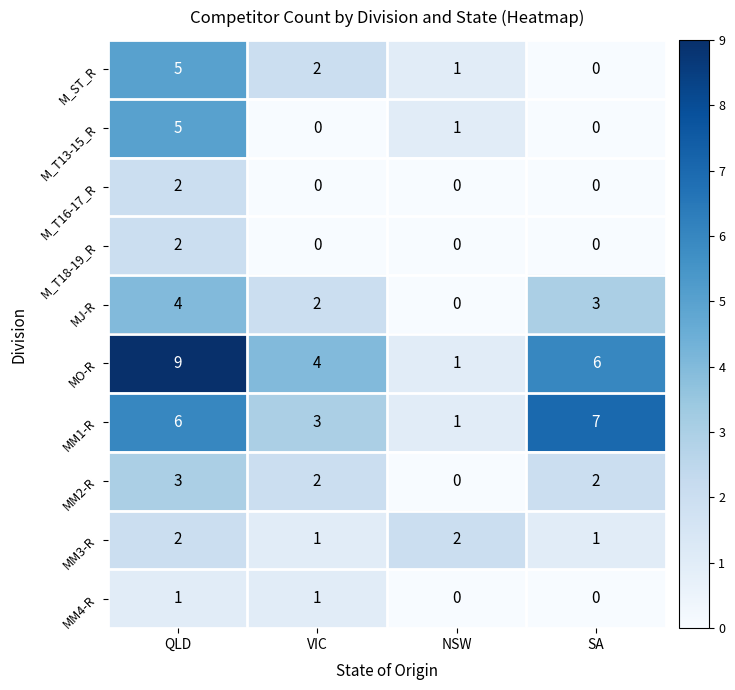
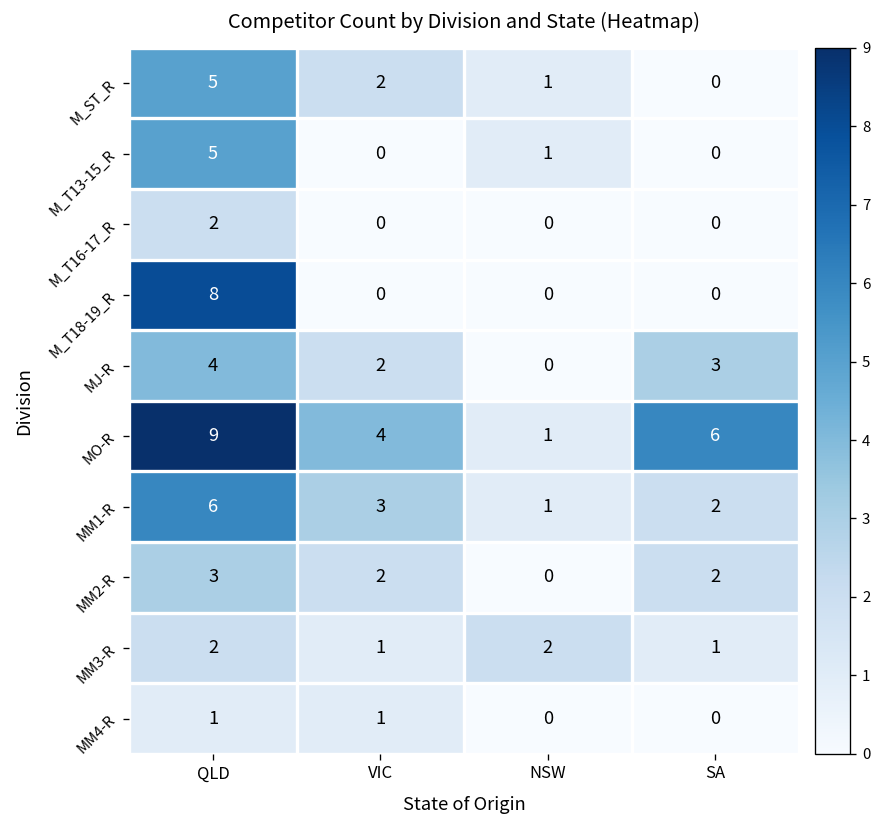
  {
    "M_ST_R": {
      "QLD": 5,
      "VIC": 2,
      "NSW": 1,
      "SA": 0
    },
    "M_T13-15_R": {
      "QLD": 5,
      "VIC": 0,
      "NSW": 1,
      "SA": 0
    },
    "M_T16-17_R": {
      "QLD": 2,
      "VIC": 0,
      "NSW": 0,
      "SA": 0
    },
    "M_T18-19_R": {
-     "QLD": 2,
+     "QLD": 8,
      "VIC": 0,
      "NSW": 0,
      "SA": 0
    },
    "MJ-R": {
      "QLD": 4,
      "VIC": 2,
      "NSW": 0,
      "SA": 3
    },
    "MO-R": {
      "QLD": 9,
      "VIC": 4,
      "NSW": 1,
      "SA": 6
    },
    "MM1-R": {
      "QLD": 6,
      "VIC": 3,
      "NSW": 1,
-     "SA": 7
+     "SA": 2
    },
    "MM2-R": {
      "QLD": 3,
      "VIC": 2,
      "NSW": 0,
      "SA": 2
    },
    "MM3-R": {
      "QLD": 2,
      "VIC": 1,
      "NSW": 2,
      "SA": 1
    },
    "MM4-R": {
      "QLD": 1,
      "VIC": 1,
      "NSW": 0,
      "SA": 0
    }
  }
